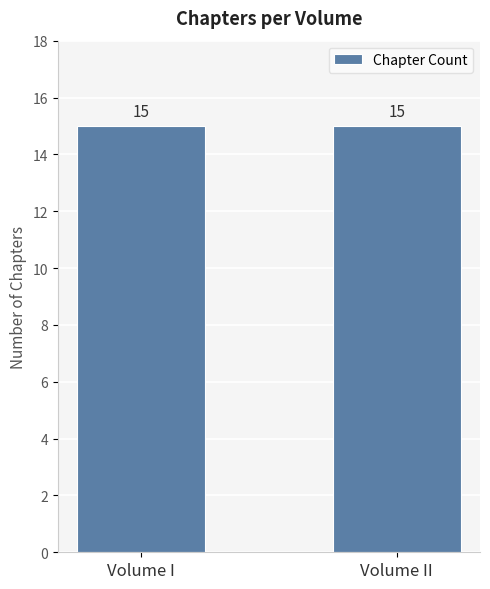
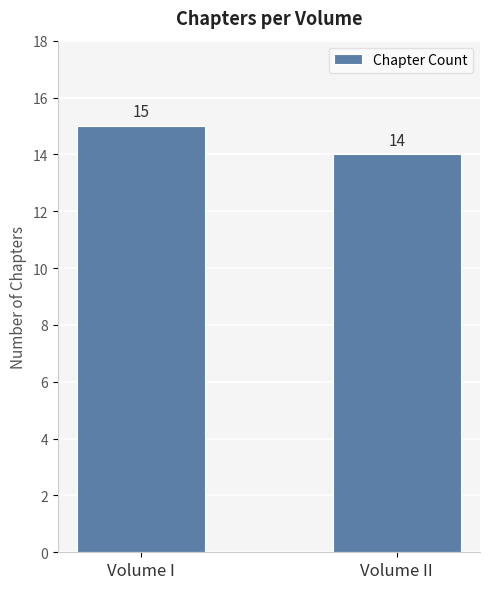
  {
    "Volume I": 15,
-   "Volume II": 15
+   "Volume II": 14
  }
